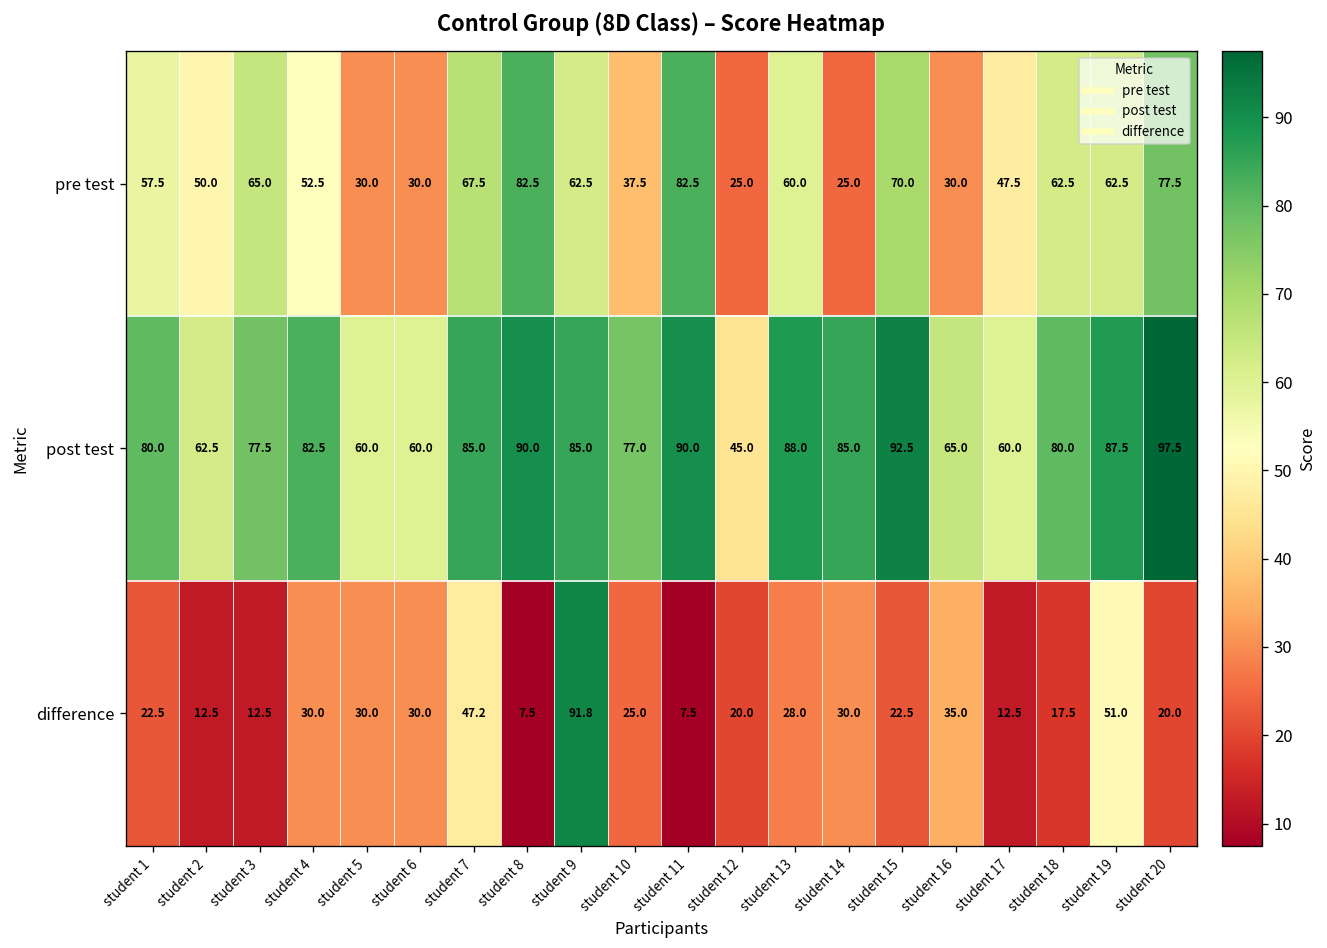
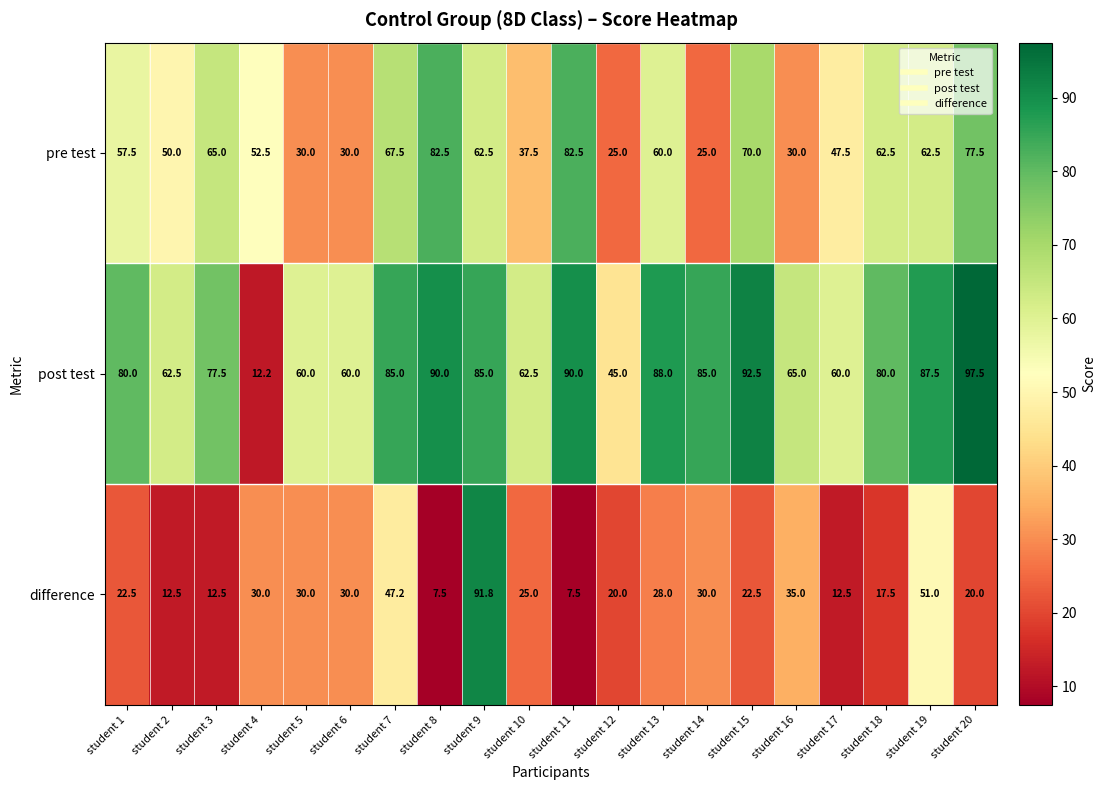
  {
    "pre test": {
      "student 1": 57.5,
      "student 2": 50.0,
      "student 3": 65.0,
      "student 4": 52.5,
      "student 5": 30.0,
      "student 6": 30.0,
      "student 7": 67.5,
      "student 8": 82.5,
      "student 9": 62.5,
      "student 10": 37.5,
      "student 11": 82.5,
      "student 12": 25.0,
      "student 13": 60.0,
      "student 14": 25.0,
      "student 15": 70.0,
      "student 16": 30.0,
      "student 17": 47.5,
      "student 18": 62.5,
      "student 19": 62.5,
      "student 20": 77.5
    },
    "post test": {
      "student 1": 80.0,
      "student 2": 62.5,
      "student 3": 77.5,
-     "student 4": 82.5,
+     "student 4": 12.2,
      "student 5": 60.0,
      "student 6": 60.0,
      "student 7": 85.0,
      "student 8": 90.0,
      "student 9": 85.0,
-     "student 10": 77.0,
+     "student 10": 62.5,
      "student 11": 90.0,
      "student 12": 45.0,
      "student 13": 88.0,
      "student 14": 85.0,
      "student 15": 92.5,
      "student 16": 65.0,
      "student 17": 60.0,
      "student 18": 80.0,
      "student 19": 87.5,
      "student 20": 97.5
    },
    "difference": {
      "student 1": 22.5,
      "student 2": 12.5,
      "student 3": 12.5,
      "student 4": 30.0,
      "student 5": 30.0,
      "student 6": 30.0,
      "student 7": 47.2,
      "student 8": 7.5,
      "student 9": 91.8,
      "student 10": 25.0,
      "student 11": 7.5,
      "student 12": 20.0,
      "student 13": 28.0,
      "student 14": 30.0,
      "student 15": 22.5,
      "student 16": 35.0,
      "student 17": 12.5,
      "student 18": 17.5,
      "student 19": 51.0,
      "student 20": 20.0
    }
  }
